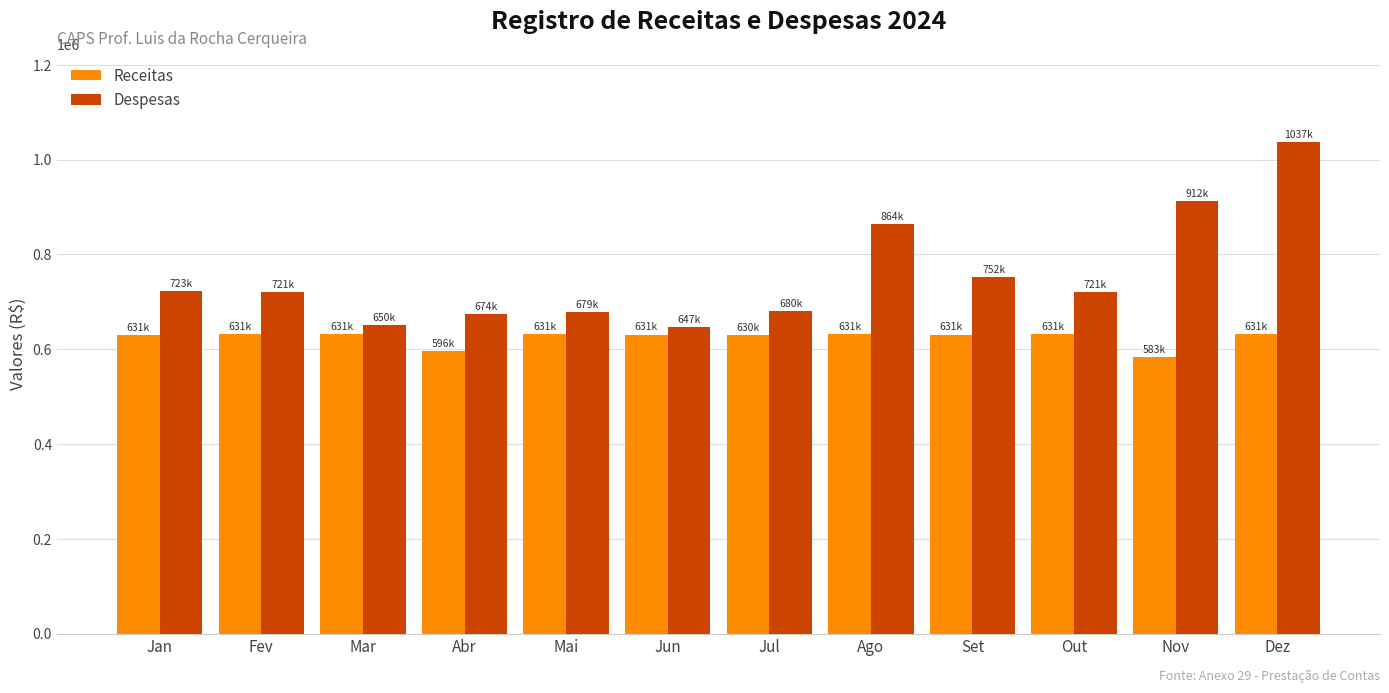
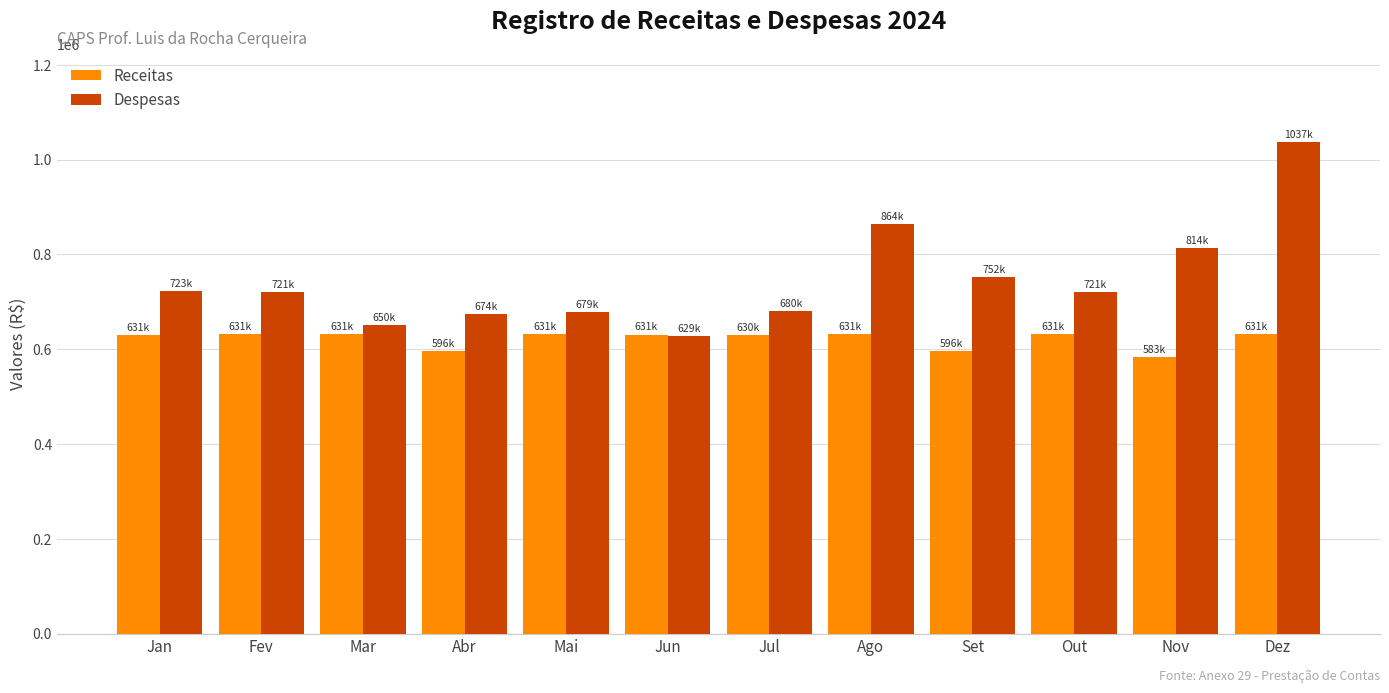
  {
    "Receitas": {
      "Jan": "631k",
      "Fev": "631k",
      "Mar": "631k",
      "Abr": "596k",
      "Mai": "631k",
      "Jun": "631k",
      "Jul": "630k",
      "Ago": "631k",
-     "Set": "631k",
+     "Set": "596k",
      "Out": "631k",
      "Nov": "583k",
      "Dez": "631k"
    },
    "Despesas": {
      "Jan": "723k",
      "Fev": "721k",
      "Mar": "650k",
      "Abr": "674k",
      "Mai": "679k",
-     "Jun": "647k",
+     "Jun": "629k",
      "Jul": "680k",
      "Ago": "864k",
      "Set": "752k",
      "Out": "721k",
-     "Nov": "912k",
+     "Nov": "814k",
      "Dez": "1037k"
    }
  }
